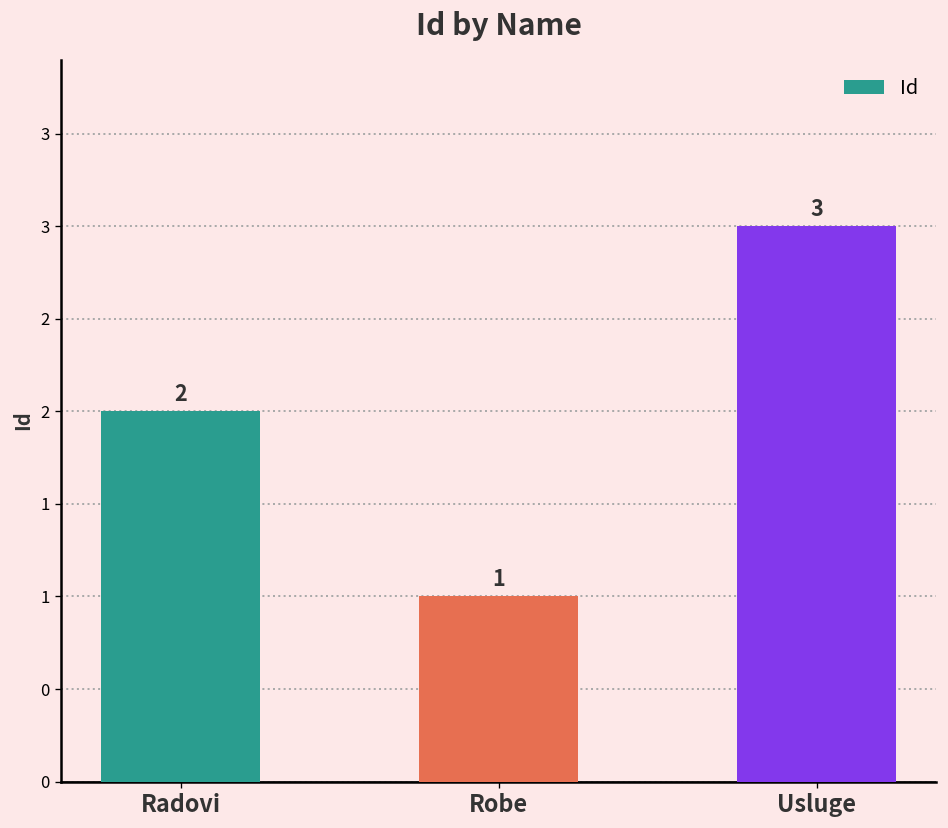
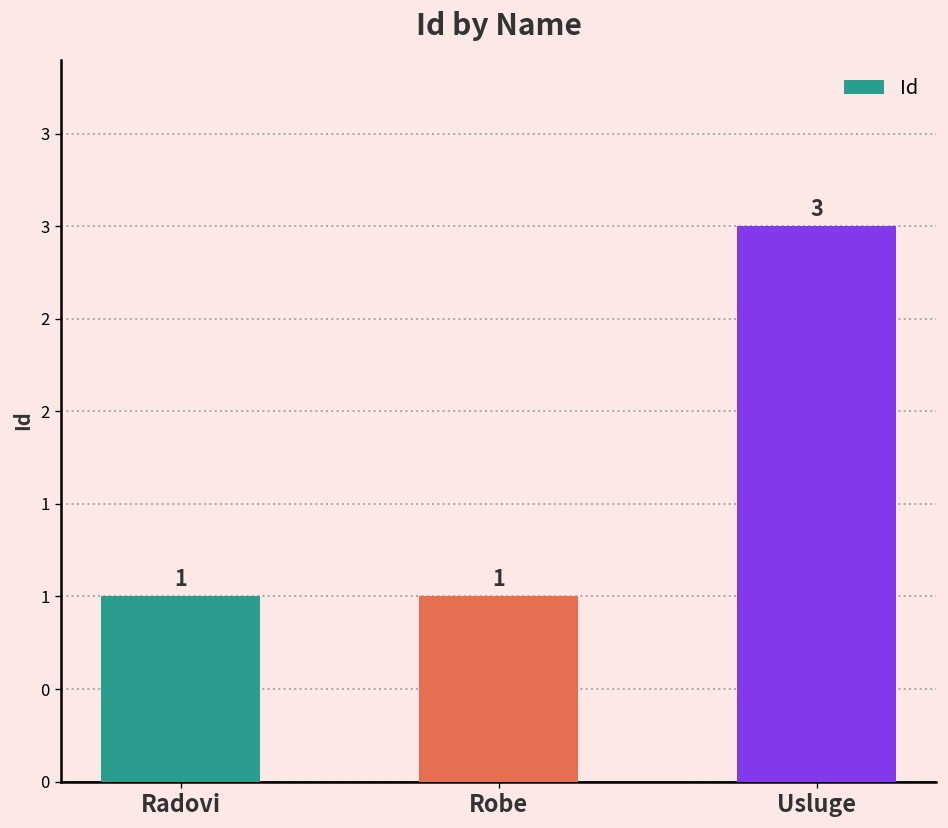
  {
-   "Radovi": 2,
+   "Radovi": 1,
    "Robe": 1,
    "Usluge": 3
  }
